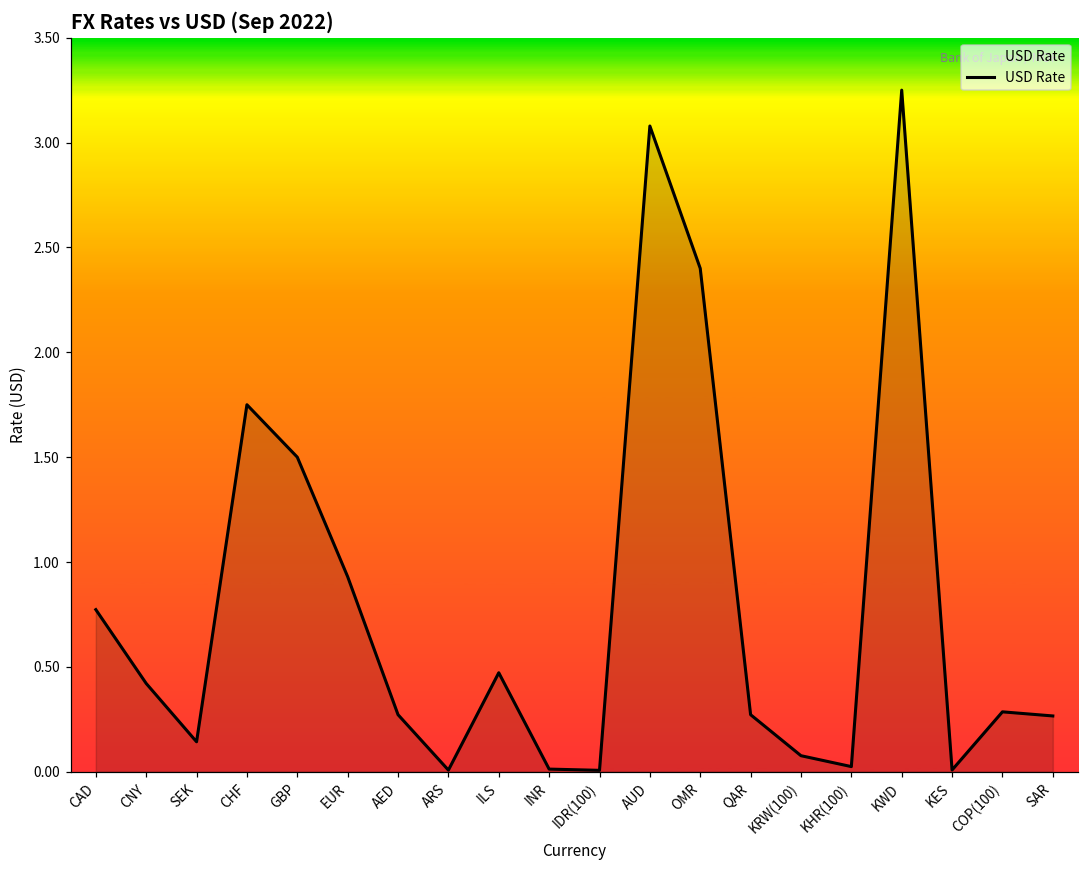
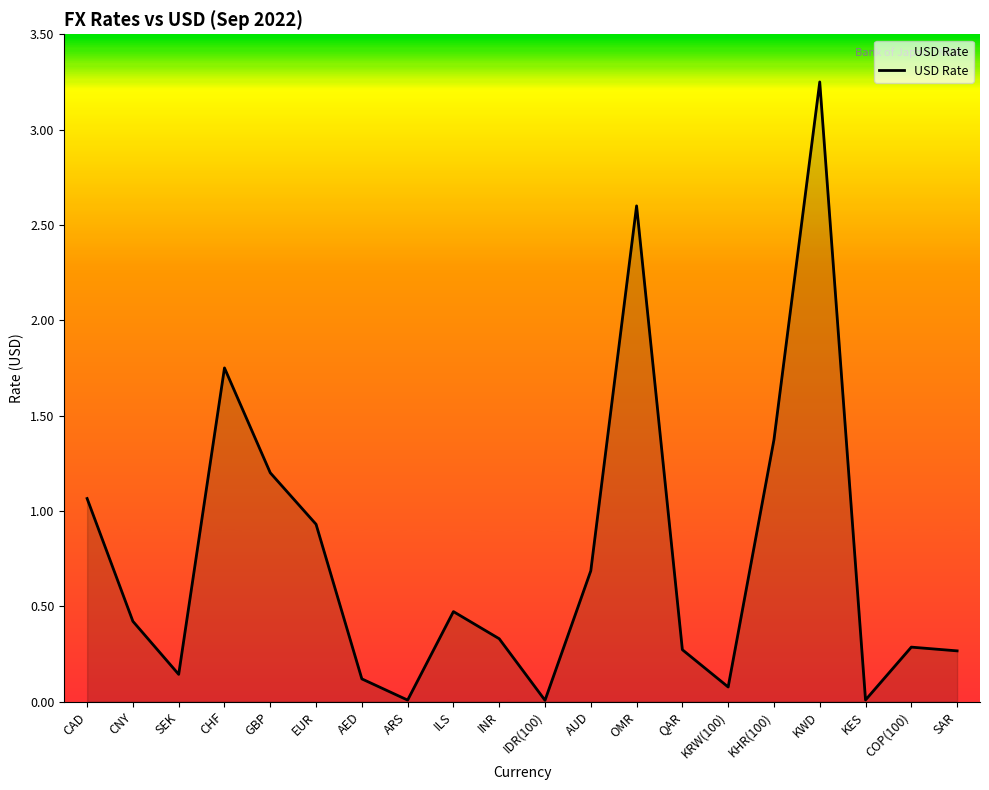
  {
-   "CAD": 0.77,
+   "CAD": 1.07,
    "CNY": 0.42,
    "SEK": 0.14,
    "CHF": 1.75,
-   "GBP": 1.5,
+   "GBP": 1.2,
    "EUR": 0.93,
-   "AED": 0.27,
+   "AED": 0.12,
    "ARS": 0.01,
    "ILS": 0.47,
-   "INR": 0.01,
+   "INR": 0.33,
    "IDR(100)": 0.01,
-   "AUD": 3.08,
-   "OMR": 2.4,
+   "AUD": 0.69,
+   "OMR": 2.6,
    "QAR": 0.27,
    "KRW(100)": 0.08,
-   "KHR(100)": 0.02,
+   "KHR(100)": 1.37,
    "KWD": 3.25,
    "KES": 0.01,
    "COP(100)": 0.29,
    "SAR": 0.27
  }
